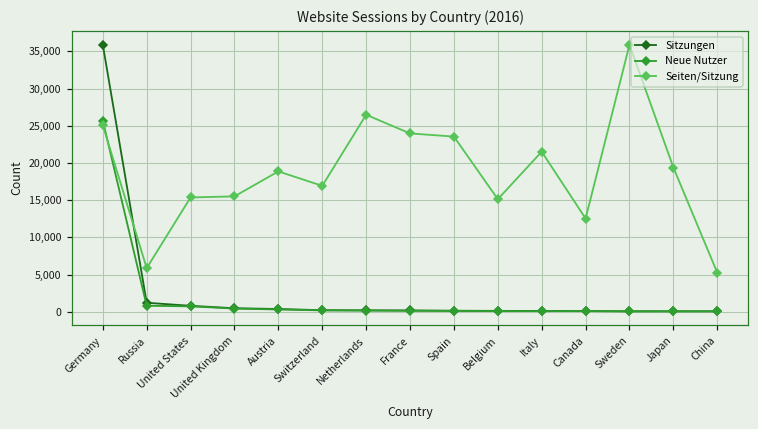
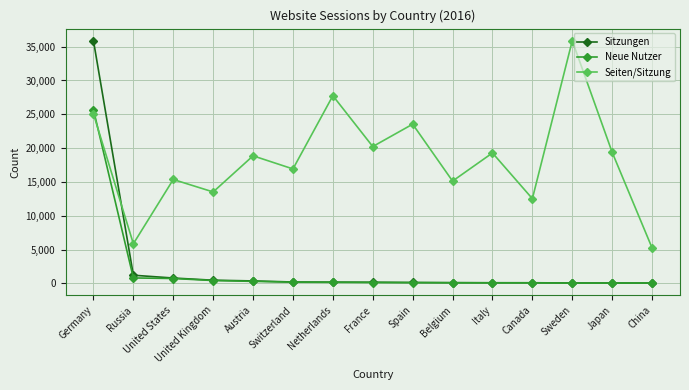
  {
    "Seiten/Sitzung": {
      "Germany": "25,000",
      "Russia": "6,000",
      "United States": "15,000",
-     "United Kingdom": "16,000",
+     "United Kingdom": "14,000",
      "Austria": "19,000",
      "Switzerland": "17,000",
-     "Netherlands": "26,000",
-     "France": "24,000",
+     "Netherlands": "28,000",
+     "France": "20,000",
      "Spain": "24,000",
      "Belgium": "15,000",
-     "Italy": "22,000",
+     "Italy": "19,000",
      "Canada": "13,000",
      "Sweden": "36,000",
      "Japan": "19,000",
      "China": "5,000"
    }
  }
